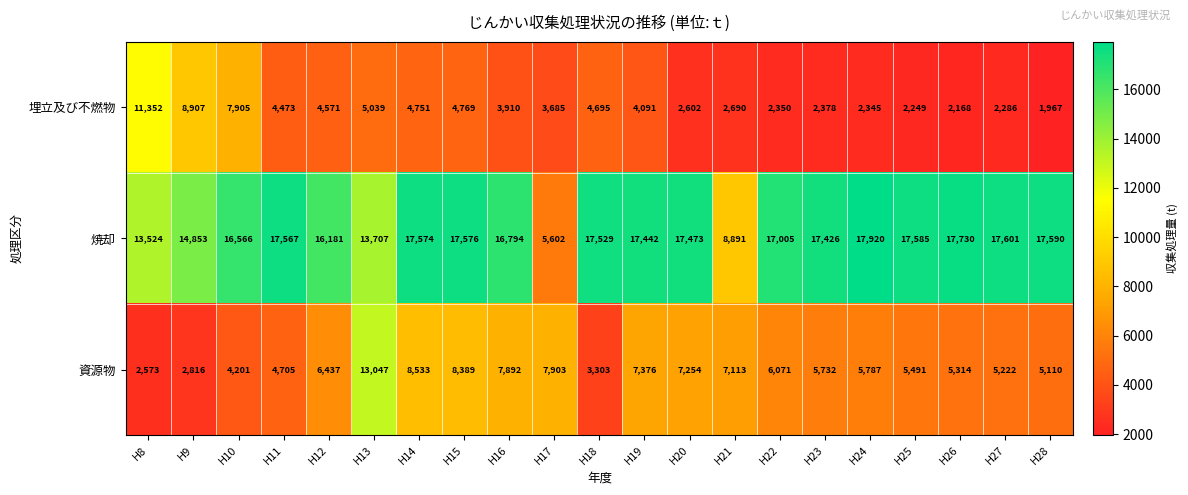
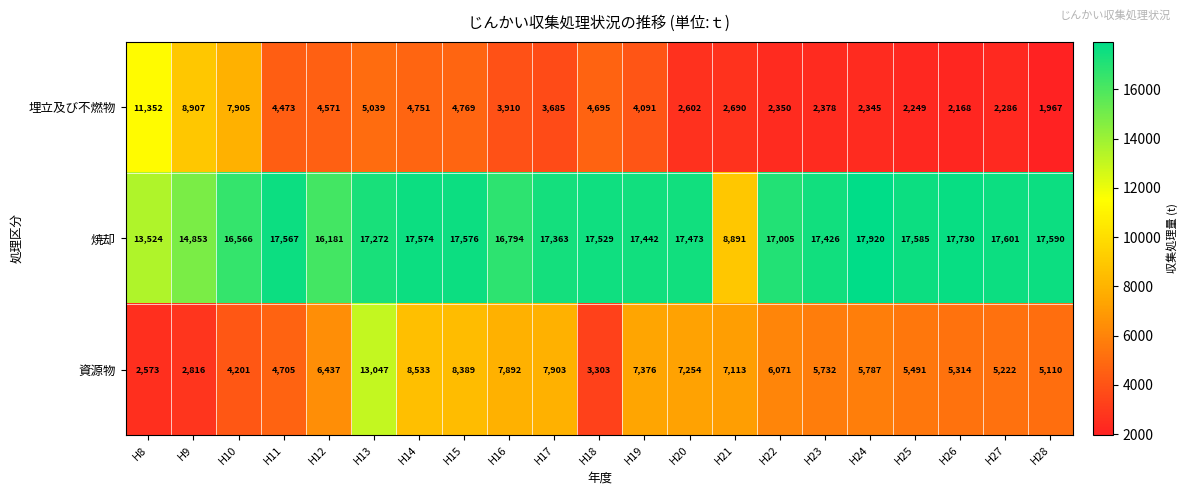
  {
    "埋立及び不燃物": {
      "H8": "11,352",
      "H9": "8,907",
      "H10": "7,905",
      "H11": "4,473",
      "H12": "4,571",
      "H13": "5,039",
      "H14": "4,751",
      "H15": "4,769",
      "H16": "3,910",
      "H17": "3,685",
      "H18": "4,695",
      "H19": "4,091",
      "H20": "2,602",
      "H21": "2,690",
      "H22": "2,350",
      "H23": "2,378",
      "H24": "2,345",
      "H25": "2,249",
      "H26": "2,168",
      "H27": "2,286",
      "H28": "1,967"
    },
    "焼却": {
      "H8": "13,524",
      "H9": "14,853",
      "H10": "16,566",
      "H11": "17,567",
      "H12": "16,181",
-     "H13": "13,707",
+     "H13": "17,272",
      "H14": "17,574",
      "H15": "17,576",
      "H16": "16,794",
-     "H17": "5,602",
+     "H17": "17,363",
      "H18": "17,529",
      "H19": "17,442",
      "H20": "17,473",
      "H21": "8,891",
      "H22": "17,005",
      "H23": "17,426",
      "H24": "17,920",
      "H25": "17,585",
      "H26": "17,730",
      "H27": "17,601",
      "H28": "17,590"
    },
    "資源物": {
      "H8": "2,573",
      "H9": "2,816",
      "H10": "4,201",
      "H11": "4,705",
      "H12": "6,437",
      "H13": "13,047",
      "H14": "8,533",
      "H15": "8,389",
      "H16": "7,892",
      "H17": "7,903",
      "H18": "3,303",
      "H19": "7,376",
      "H20": "7,254",
      "H21": "7,113",
      "H22": "6,071",
      "H23": "5,732",
      "H24": "5,787",
      "H25": "5,491",
      "H26": "5,314",
      "H27": "5,222",
      "H28": "5,110"
    }
  }
